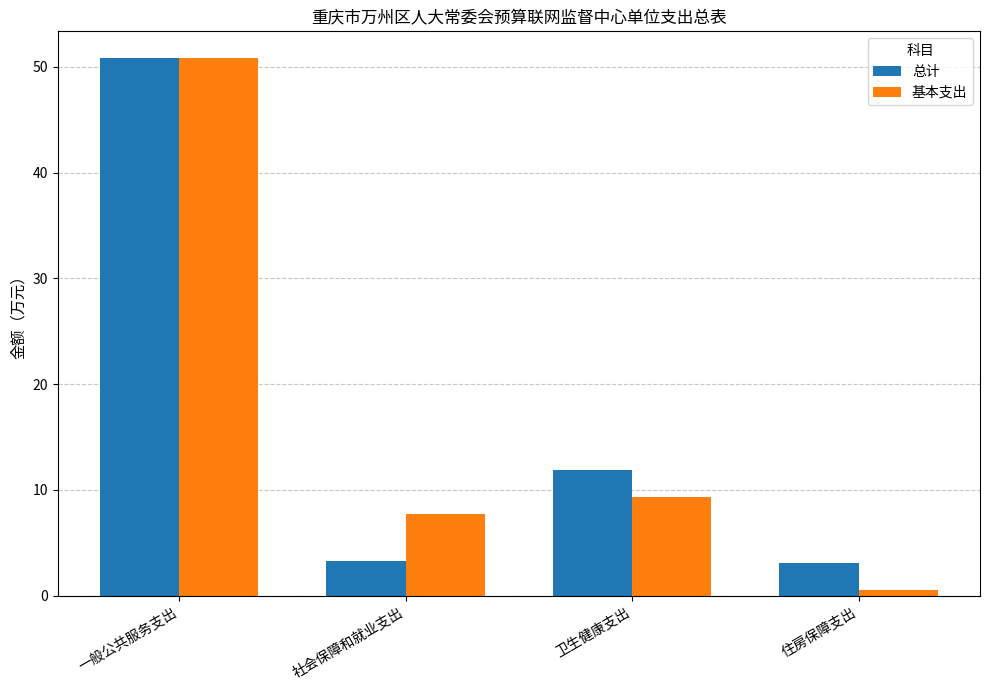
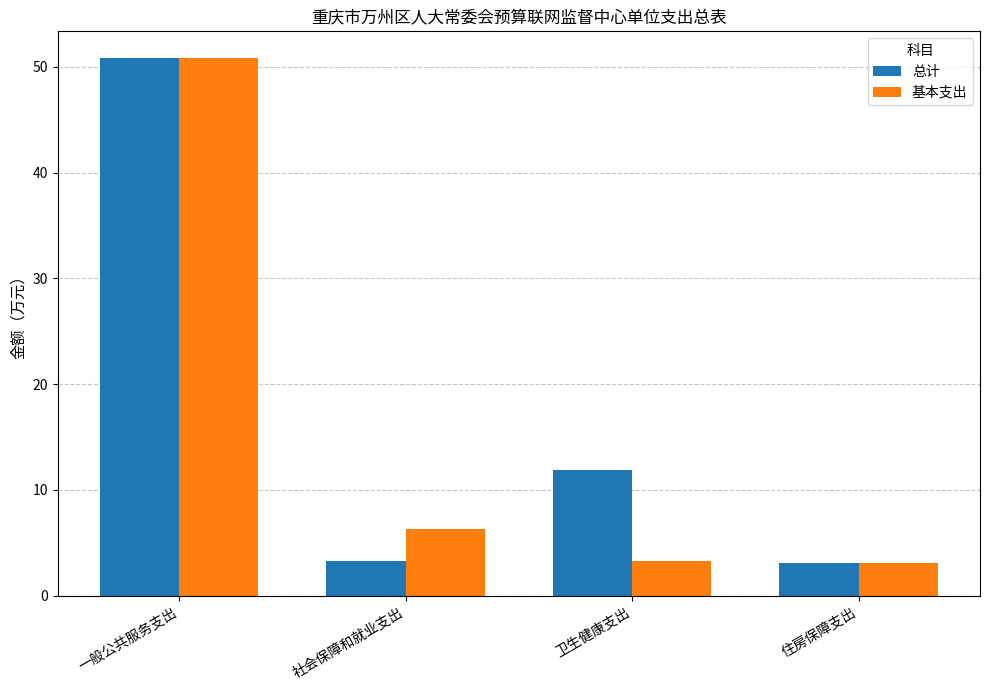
  {
    "总计": {
      "一般公共服务支出": 50.8,
      "社会保障和就业支出": 3.3,
      "卫生健康支出": 11.9,
      "住房保障支出": 3.1
    },
    "基本支出": {
      "一般公共服务支出": 50.8,
-     "社会保障和就业支出": 7.7,
-     "卫生健康支出": 9.3,
-     "住房保障支出": 0.6
+     "社会保障和就业支出": 6.3,
+     "卫生健康支出": 3.3,
+     "住房保障支出": 3.1
    }
  }
